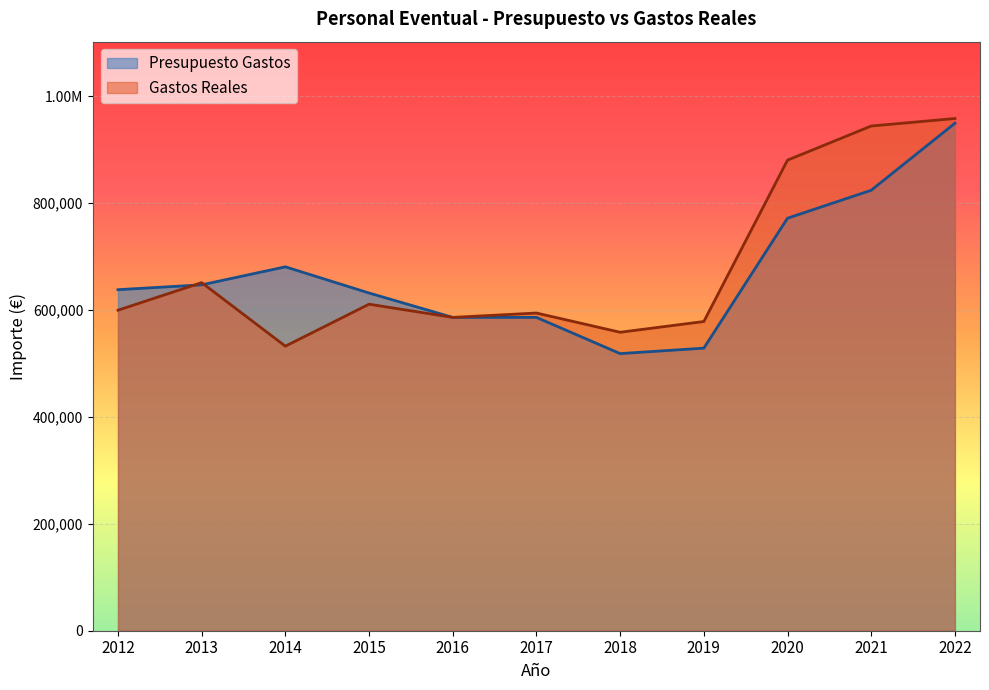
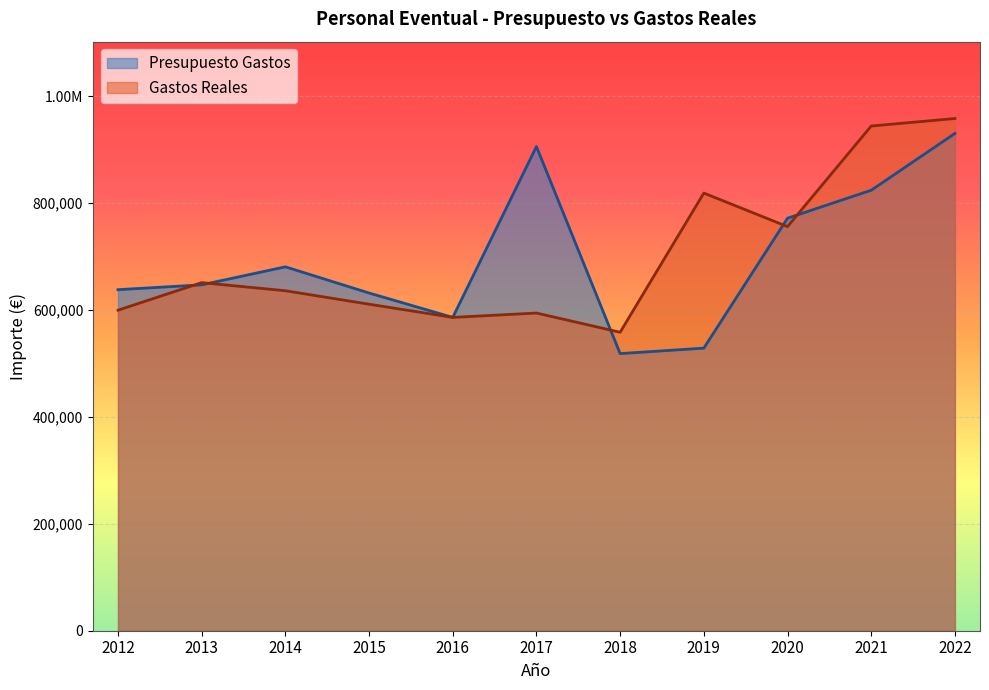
  {
    "Presupuesto Gastos": {
      "2012": "640,000",
      "2014": "680,000",
      "2015": "630,000",
-     "2017": "590,000",
+     "2017": "910,000",
      "2018": "520,000",
      "2019": "530,000",
      "2020": "770,000",
      "2021": "820,000",
-     "2022": "950,000"
+     "2022": "930,000"
    },
    "Gastos Reales": {
      "2012": "600,000",
-     "2014": "530,000",
+     "2014": "640,000",
      "2015": "610,000",
      "2017": "590,000",
      "2018": "560,000",
-     "2019": "580,000",
-     "2020": "880,000",
+     "2019": "820,000",
+     "2020": "760,000",
      "2021": "940,000",
      "2022": "960,000"
    }
  }
